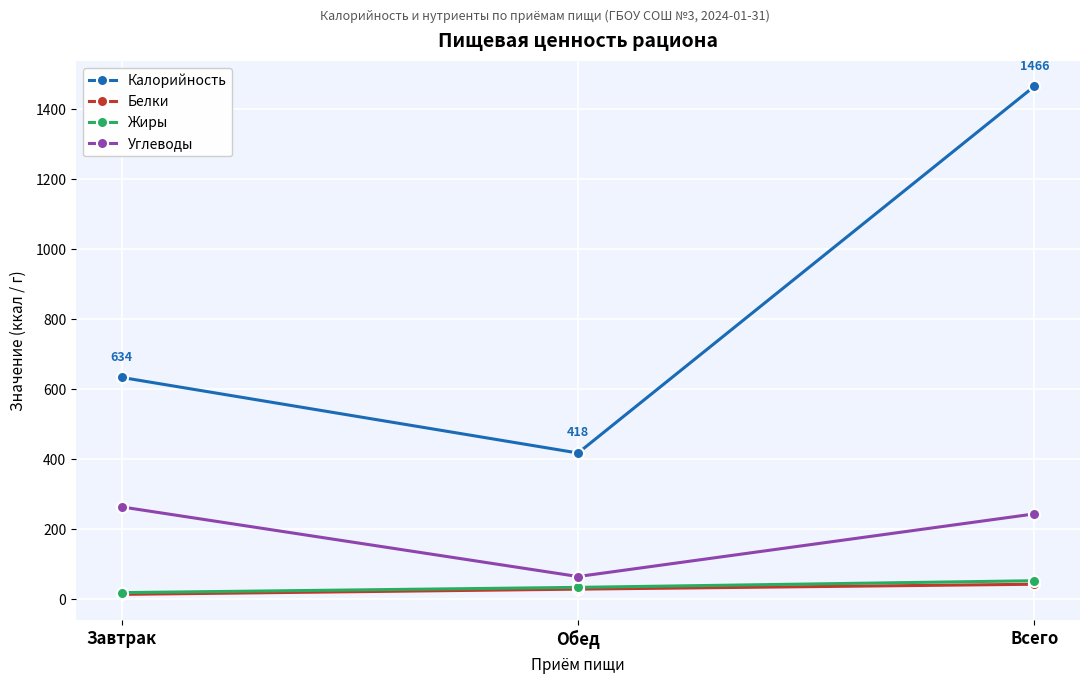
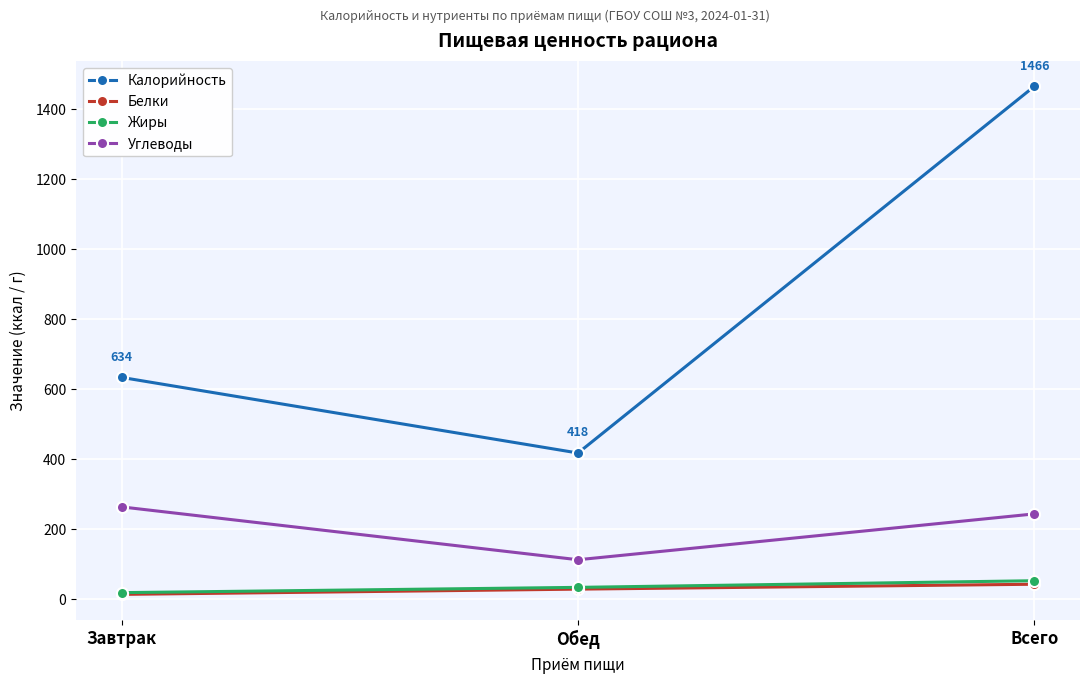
  {
    "Калорийность": {
      "Завтрак": 634,
      "Обед": 418,
      "Всего": 1466
    },
    "Белки": {
      "Всего": 40
    },
    "Жиры": {
      "Всего": 50
    },
    "Углеводы": {
      "Завтрак": 260,
-     "Обед": 70,
+     "Обед": 110,
      "Всего": 240
    }
  }
